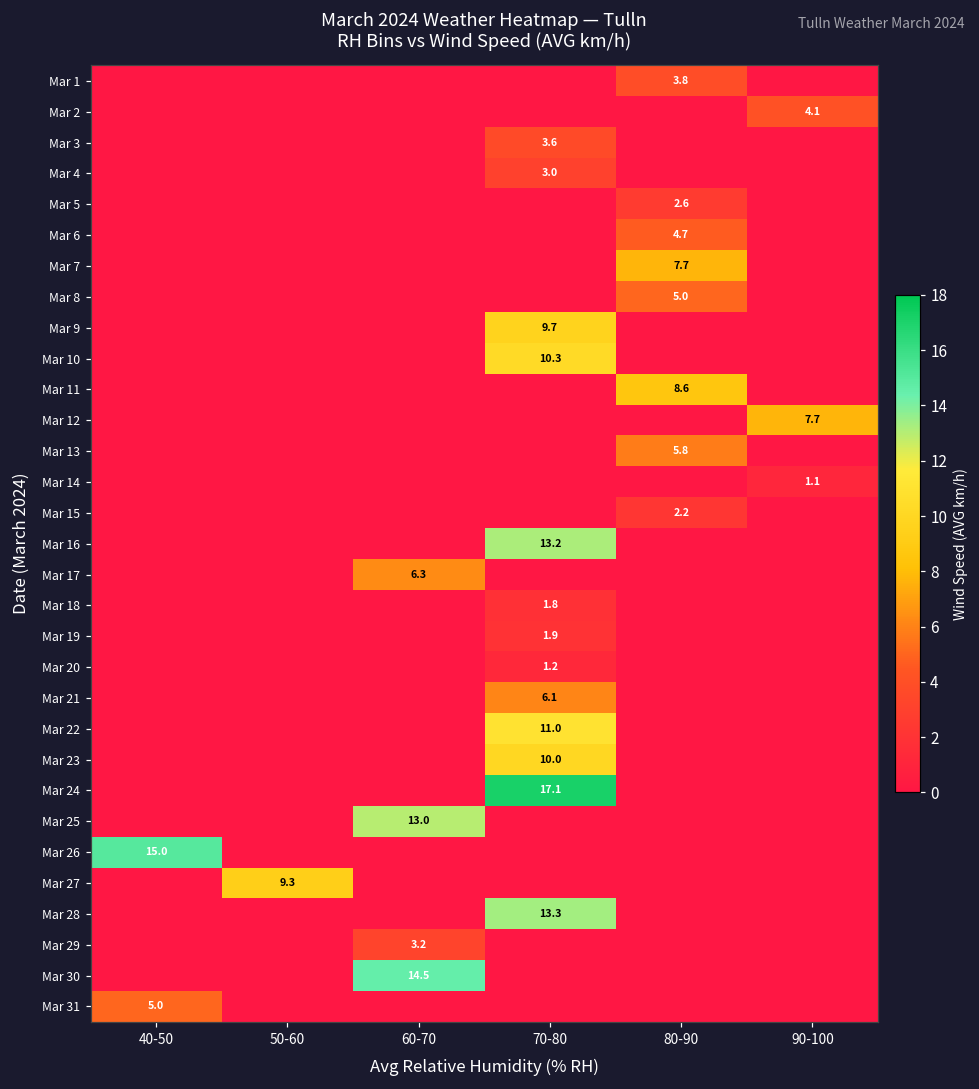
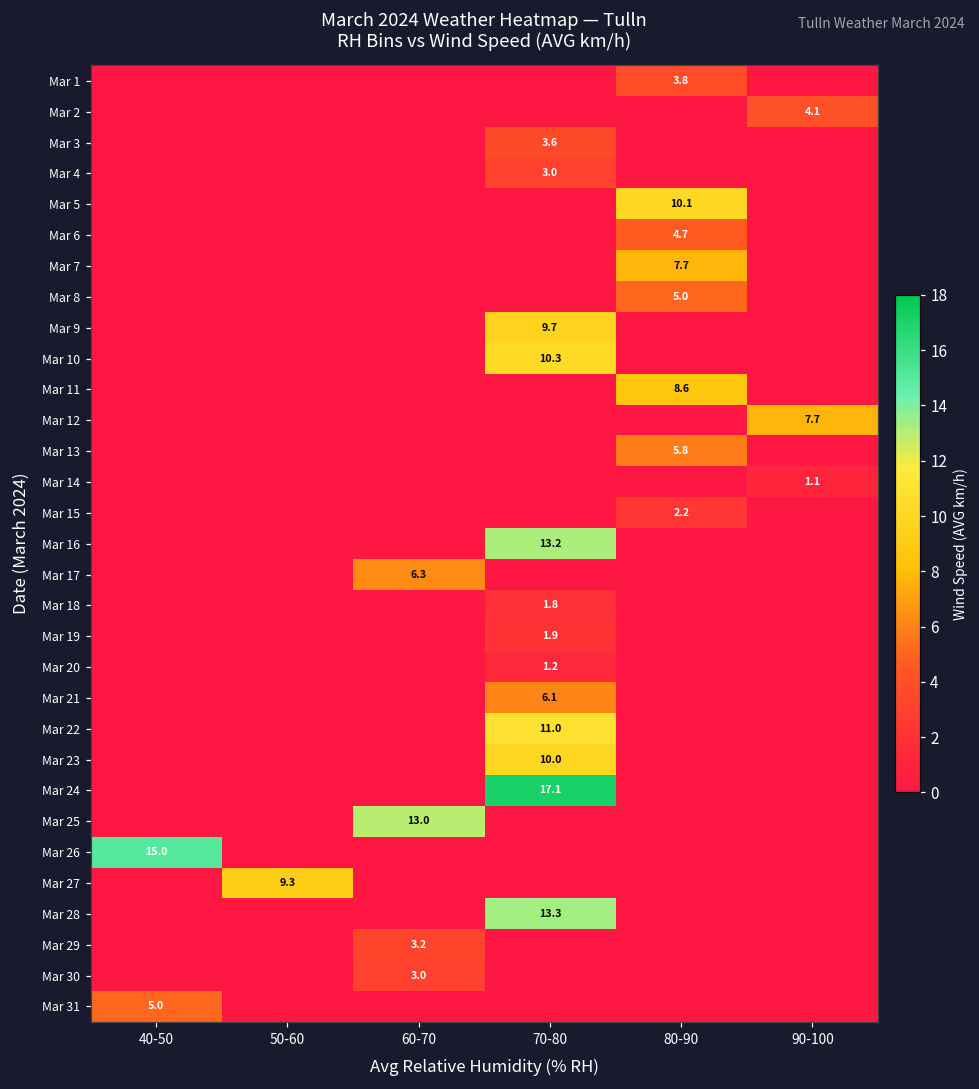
  {
    "Mar 1": {
      "80-90": 3.8
    },
    "Mar 2": {
      "90-100": 4.1
    },
    "Mar 3": {
      "70-80": 3.6
    },
    "Mar 4": {
      "70-80": 3.0
    },
    "Mar 5": {
-     "80-90": 2.6
+     "80-90": 10.1
    },
    "Mar 6": {
      "80-90": 4.7
    },
    "Mar 7": {
      "80-90": 7.7
    },
    "Mar 8": {
      "80-90": 5.0
    },
    "Mar 9": {
      "70-80": 9.7
    },
    "Mar 10": {
      "70-80": 10.3
    },
    "Mar 11": {
      "80-90": 8.6
    },
    "Mar 12": {
      "90-100": 7.7
    },
    "Mar 13": {
      "80-90": 5.8
    },
    "Mar 14": {
      "90-100": 1.1
    },
    "Mar 15": {
      "80-90": 2.2
    },
    "Mar 16": {
      "70-80": 13.2
    },
    "Mar 17": {
      "60-70": 6.3
    },
    "Mar 18": {
      "70-80": 1.8
    },
    "Mar 19": {
      "70-80": 1.9
    },
    "Mar 20": {
      "70-80": 1.2
    },
    "Mar 21": {
      "70-80": 6.1
    },
    "Mar 22": {
      "70-80": 11.0
    },
    "Mar 23": {
      "70-80": 10.0
    },
    "Mar 24": {
      "70-80": 17.1
    },
    "Mar 25": {
      "60-70": 13.0
    },
    "Mar 26": {
      "40-50": 15.0
    },
    "Mar 27": {
      "50-60": 9.3
    },
    "Mar 28": {
      "70-80": 13.3
    },
    "Mar 29": {
      "60-70": 3.2
    },
    "Mar 30": {
-     "60-70": 14.5
+     "60-70": 3.0
    },
    "Mar 31": {
      "40-50": 5.0
    }
  }
